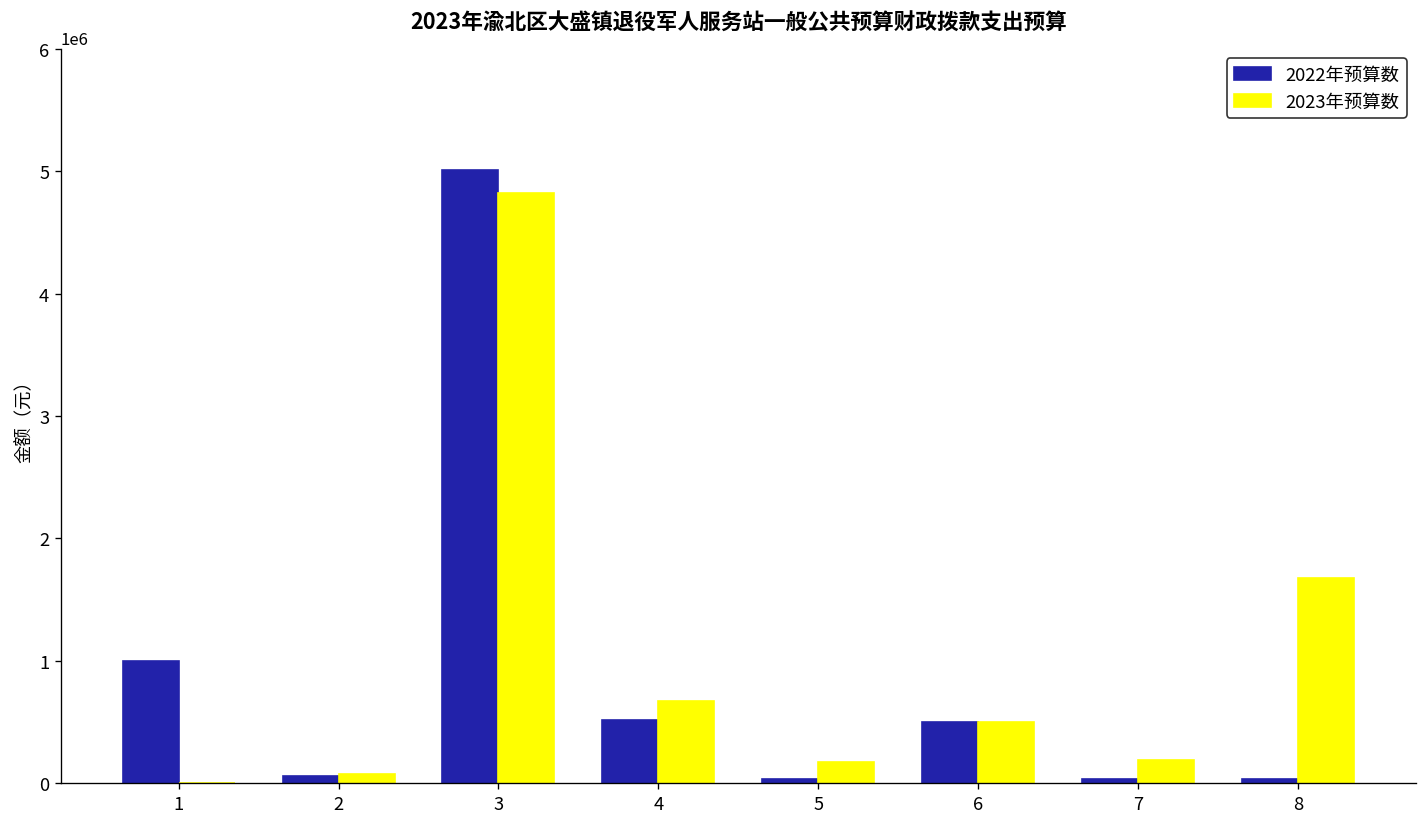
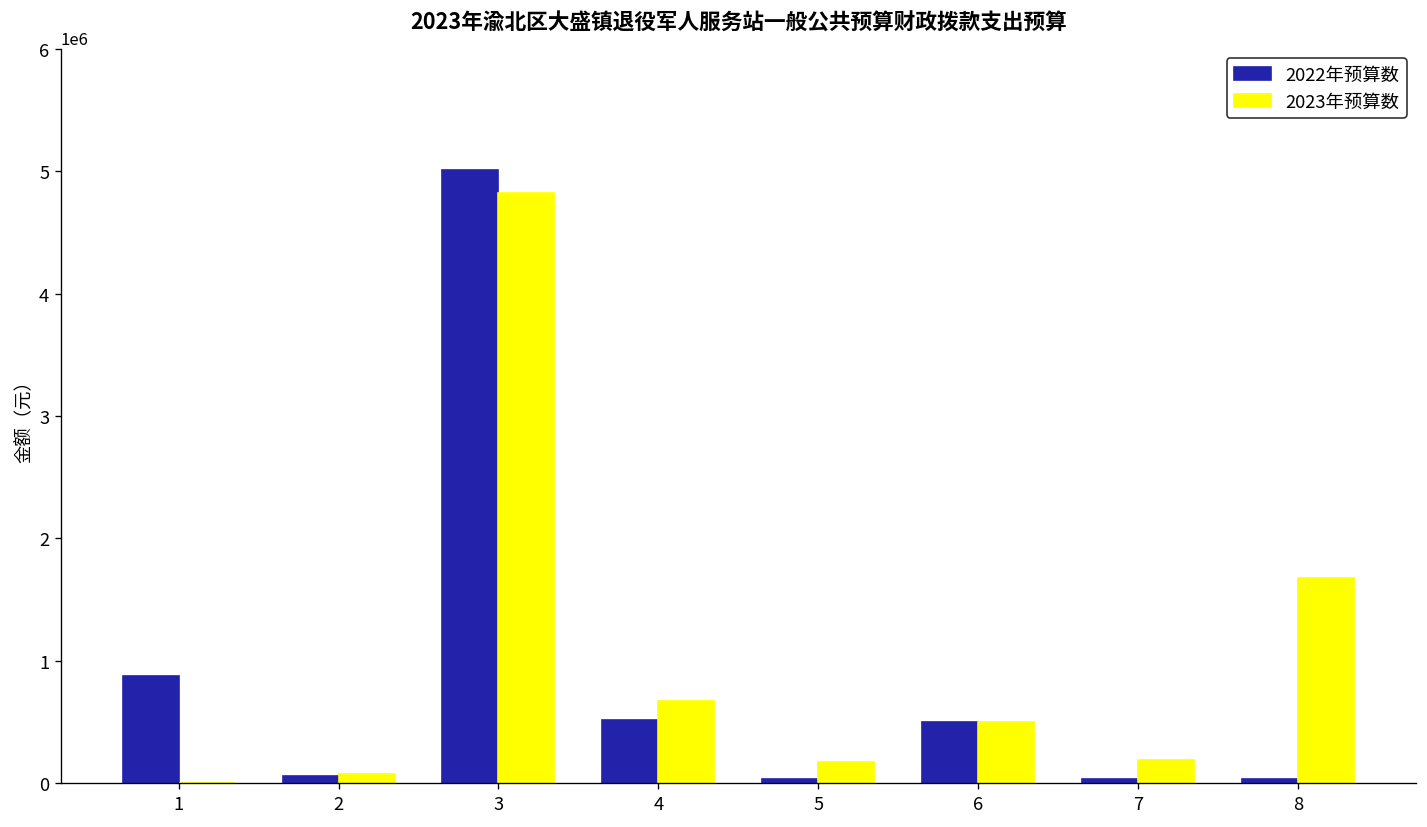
  {
    "2022年预算数": {
-     "1": 1000000,
+     "1": 870000,
      "2": 60000,
      "3": 5010000,
      "4": 510000,
      "5": 30000,
      "6": 500000,
      "7": 30000,
      "8": 30000
    },
    "2023年预算数": {
      "1": 0,
      "2": 70000,
      "3": 4820000,
      "4": 670000,
      "5": 170000,
      "6": 500000,
      "7": 190000,
      "8": 1680000
    }
  }
